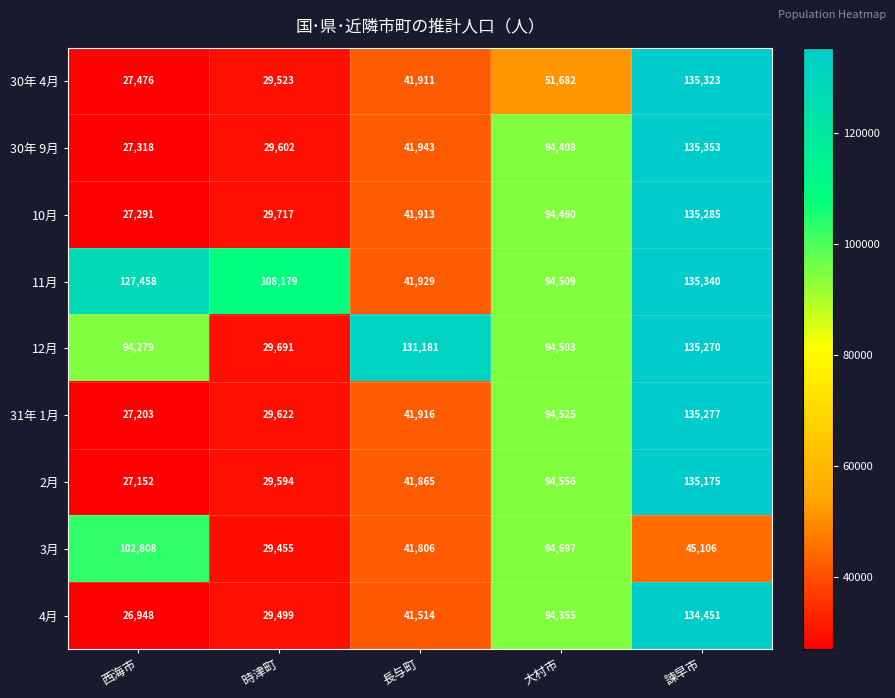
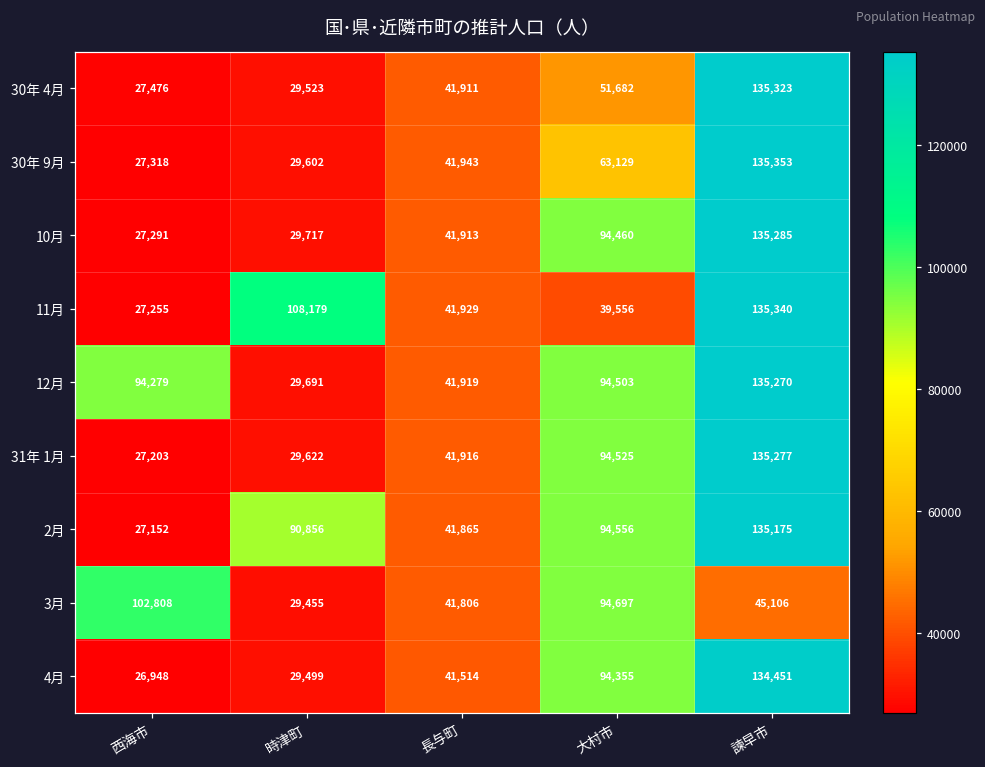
  {
    "30年 4月": {
      "西海市": "27,476",
      "時津町": "29,523",
      "長与町": "41,911",
      "大村市": "51,682",
      "諫早市": "135,323"
    },
    "30年 9月": {
      "西海市": "27,318",
      "時津町": "29,602",
      "長与町": "41,943",
-     "大村市": "94,408",
+     "大村市": "63,129",
      "諫早市": "135,353"
    },
    "10月": {
      "西海市": "27,291",
      "時津町": "29,717",
      "長与町": "41,913",
      "大村市": "94,460",
      "諫早市": "135,285"
    },
    "11月": {
-     "西海市": "127,458",
+     "西海市": "27,255",
      "時津町": "108,179",
      "長与町": "41,929",
-     "大村市": "94,509",
+     "大村市": "39,556",
      "諫早市": "135,340"
    },
    "12月": {
      "西海市": "94,279",
      "時津町": "29,691",
-     "長与町": "131,181",
+     "長与町": "41,919",
      "大村市": "94,503",
      "諫早市": "135,270"
    },
    "31年 1月": {
      "西海市": "27,203",
      "時津町": "29,622",
      "長与町": "41,916",
      "大村市": "94,525",
      "諫早市": "135,277"
    },
    "2月": {
      "西海市": "27,152",
-     "時津町": "29,594",
+     "時津町": "90,856",
      "長与町": "41,865",
      "大村市": "94,556",
      "諫早市": "135,175"
    },
    "3月": {
      "西海市": "102,808",
      "時津町": "29,455",
      "長与町": "41,806",
      "大村市": "94,697",
      "諫早市": "45,106"
    },
    "4月": {
      "西海市": "26,948",
      "時津町": "29,499",
      "長与町": "41,514",
      "大村市": "94,355",
      "諫早市": "134,451"
    }
  }
